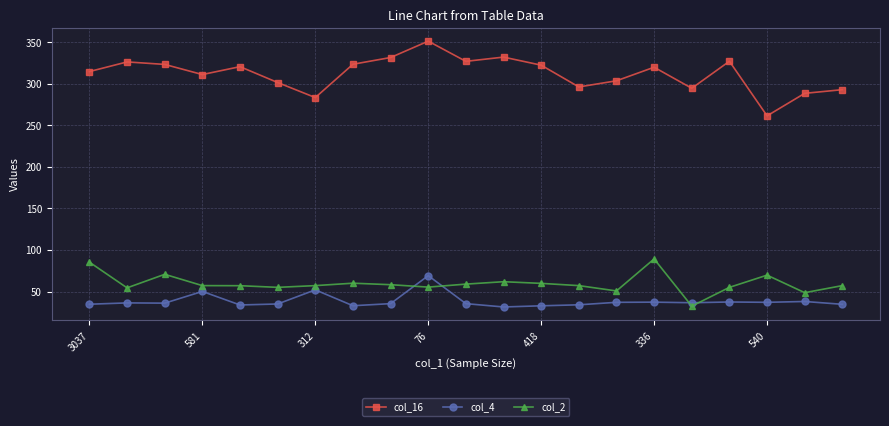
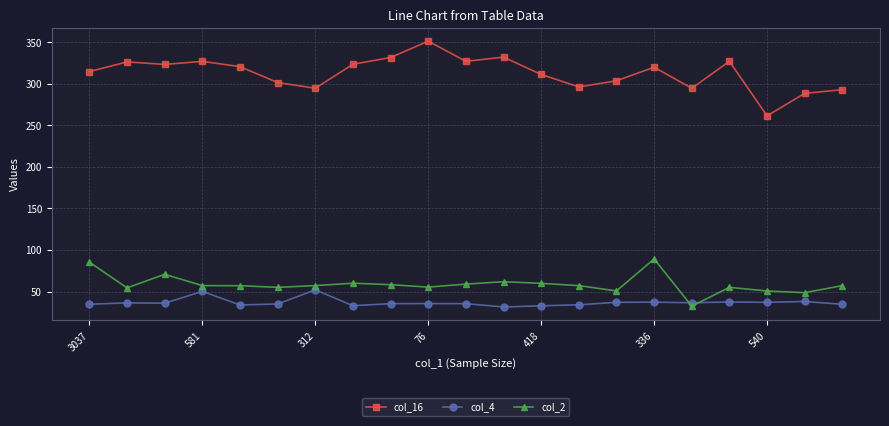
  {
    "col_16": {
      "3037": 310,
-     "581": 310,
-     "312": 280,
+     "581": 330,
+     "312": 290,
      "76": 350,
-     "418": 320,
+     "418": 310,
      "336": 320,
      "540": 260
    },
    "col_4": {
      "3037": 30,
      "581": 50,
      "312": 50,
-     "76": 70,
+     "76": 40,
      "418": 30,
      "336": 40,
      "540": 40
    },
    "col_2": {
      "3037": 90,
      "581": 60,
      "312": 60,
      "76": 60,
      "418": 60,
      "336": 90,
-     "540": 70
+     "540": 50
    }
  }
